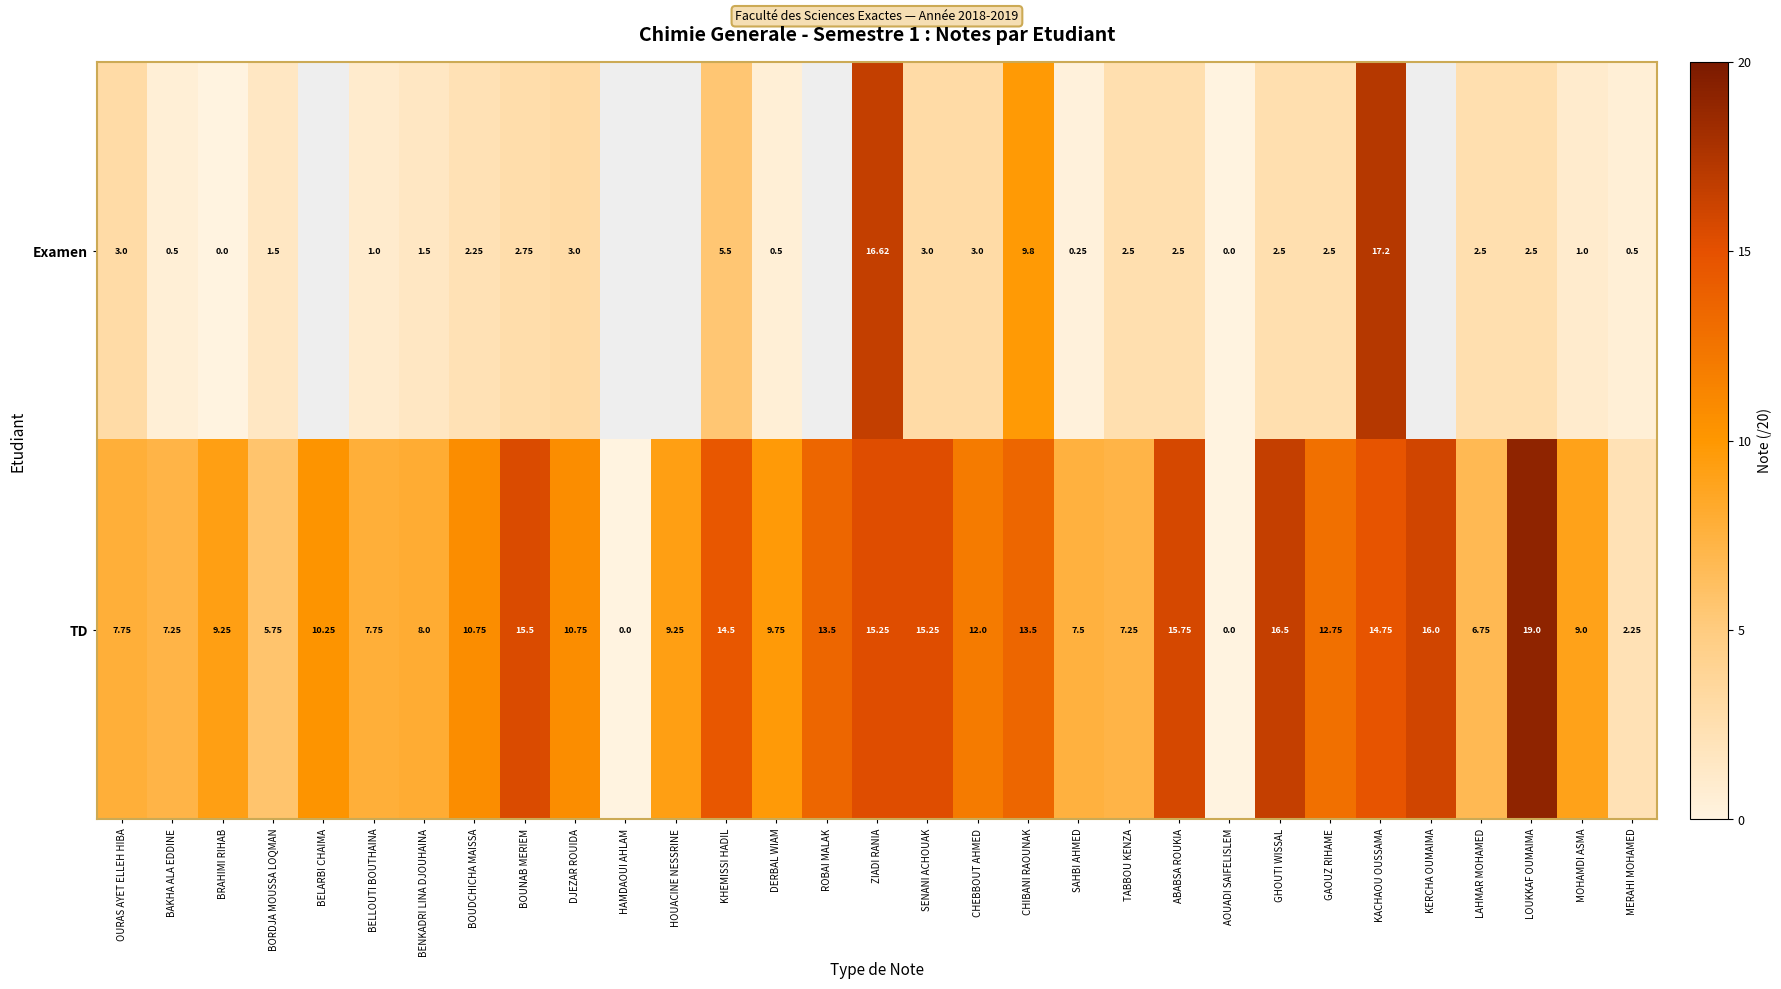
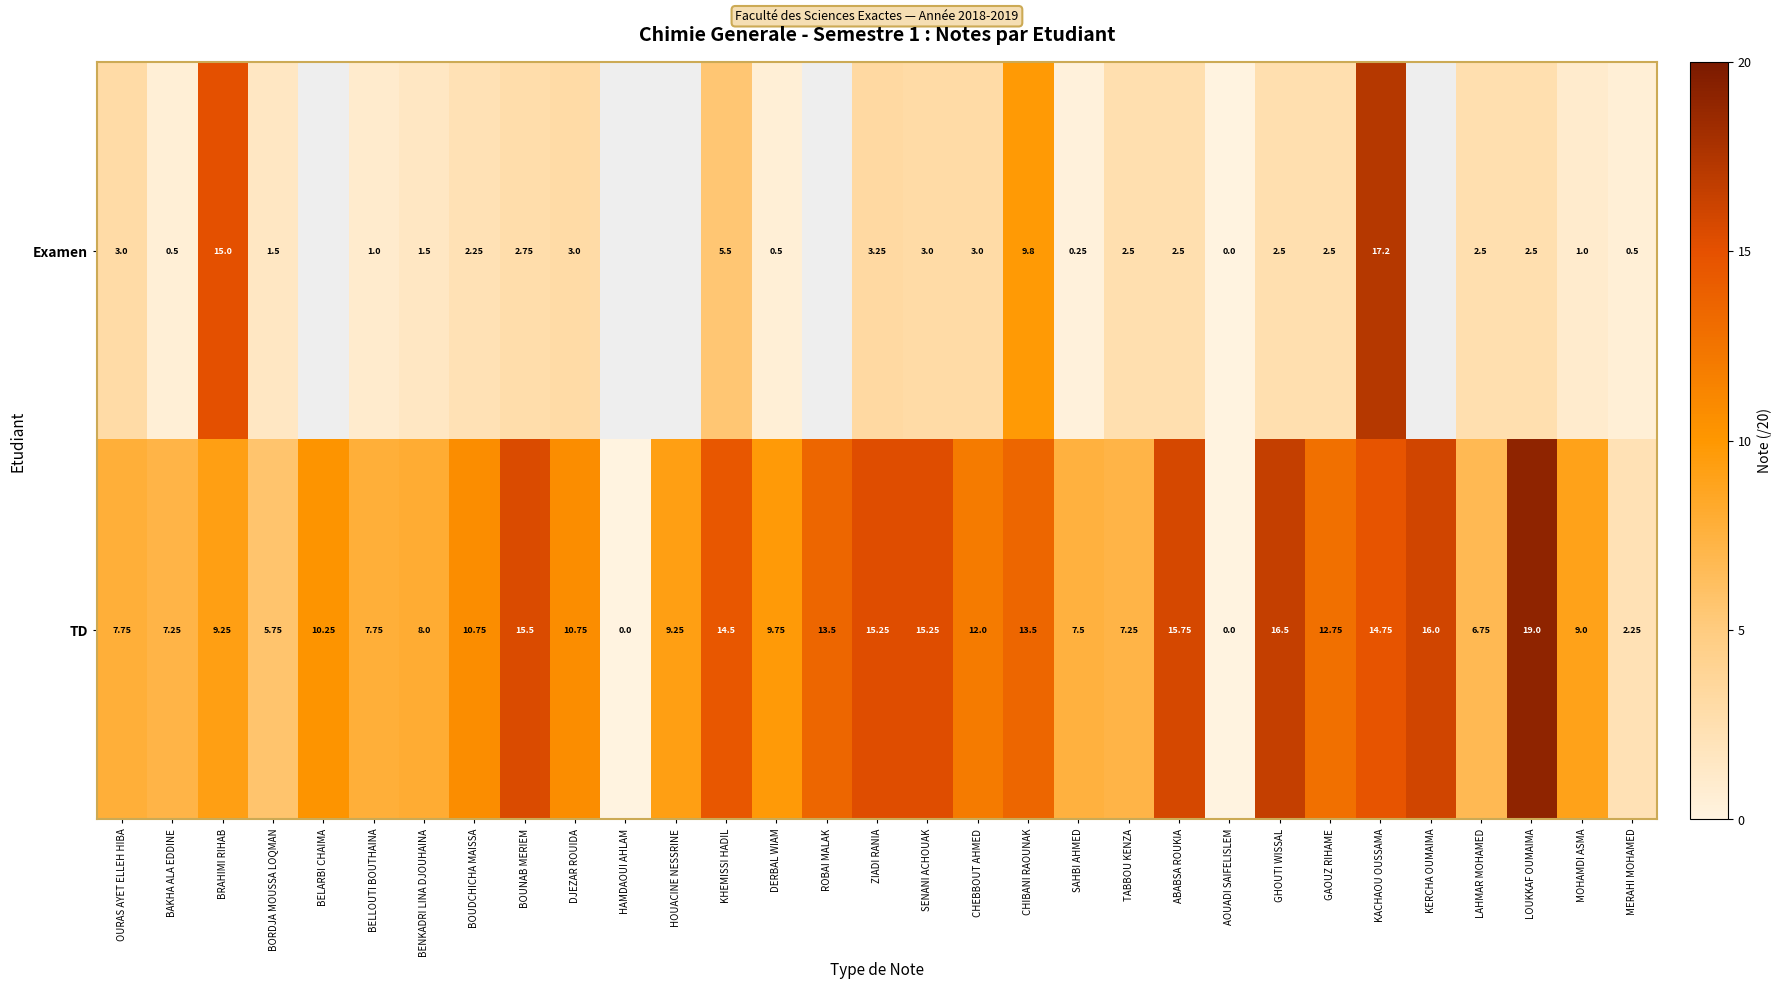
  {
    "Examen": {
      "OURAS AYET ELLEH HIBA": 3.0,
      "BAKHA ALA EDDINE": 0.5,
-     "BRAHIMI RIHAB": 0.0,
+     "BRAHIMI RIHAB": 15.0,
      "BORDJA MOUSSA LOQMAN": 1.5,
      "BELLOUTI BOUTHAINA": 1.0,
      "BENKADRI LINA DJOUHAINA": 1.5,
      "BOUDCHICHA MAISSA": 2.25,
      "BOUNAB MERIEM": 2.75,
      "DJEZAR ROUIDA": 3.0,
      "KHEMISSI HADIL": 5.5,
      "DERBAL WIAM": 0.5,
-     "ZIADI RANIA": 16.62,
+     "ZIADI RANIA": 3.25,
      "SENANI ACHOUAK": 3.0,
      "CHEBBOUT AHMED": 3.0,
      "CHIBANI RAOUNAK": 9.8,
      "SAHBI AHMED": 0.25,
      "TABBOU KENZA": 2.5,
      "ABABSA ROUKIA": 2.5,
      "AOUADI SAIFELISLEM": 0.0,
      "GHOUTI WISSAL": 2.5,
      "GAOUZ RIHAME": 2.5,
      "KACHAOU OUSSAMA": 17.2,
      "LAHMAR MOHAMED": 2.5,
      "LOUKKAF OUMAIMA": 2.5,
      "MOHAMDI ASMA": 1.0,
      "MERAHI MOHAMED": 0.5
    },
    "TD": {
      "OURAS AYET ELLEH HIBA": 7.75,
      "BAKHA ALA EDDINE": 7.25,
      "BRAHIMI RIHAB": 9.25,
      "BORDJA MOUSSA LOQMAN": 5.75,
      "BELARBI CHAIMA": 10.25,
      "BELLOUTI BOUTHAINA": 7.75,
      "BENKADRI LINA DJOUHAINA": 8.0,
      "BOUDCHICHA MAISSA": 10.75,
      "BOUNAB MERIEM": 15.5,
      "DJEZAR ROUIDA": 10.75,
      "HAMDAOUI AHLAM": 0.0,
      "HOUACINE NESSRINE": 9.25,
      "KHEMISSI HADIL": 14.5,
      "DERBAL WIAM": 9.75,
      "ROBAI MALAK": 13.5,
      "ZIADI RANIA": 15.25,
      "SENANI ACHOUAK": 15.25,
      "CHEBBOUT AHMED": 12.0,
      "CHIBANI RAOUNAK": 13.5,
      "SAHBI AHMED": 7.5,
      "TABBOU KENZA": 7.25,
      "ABABSA ROUKIA": 15.75,
      "AOUADI SAIFELISLEM": 0.0,
      "GHOUTI WISSAL": 16.5,
      "GAOUZ RIHAME": 12.75,
      "KACHAOU OUSSAMA": 14.75,
      "KERCHA OUMAIMA": 16.0,
      "LAHMAR MOHAMED": 6.75,
      "LOUKKAF OUMAIMA": 19.0,
      "MOHAMDI ASMA": 9.0,
      "MERAHI MOHAMED": 2.25
    }
  }
